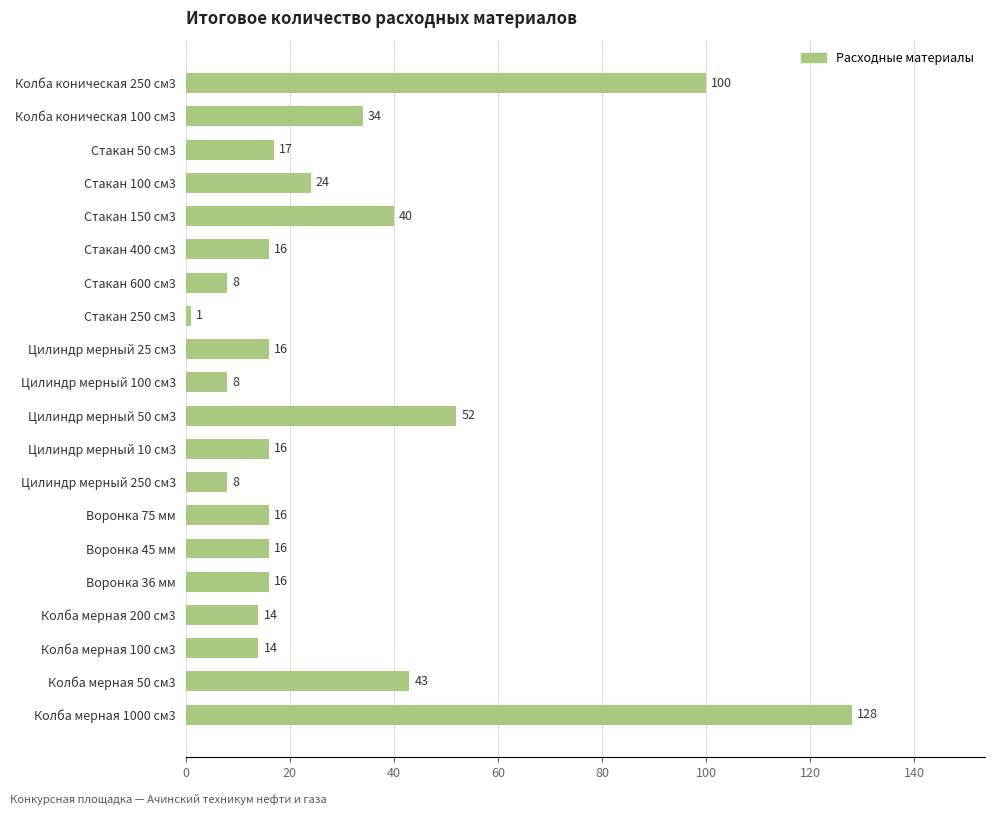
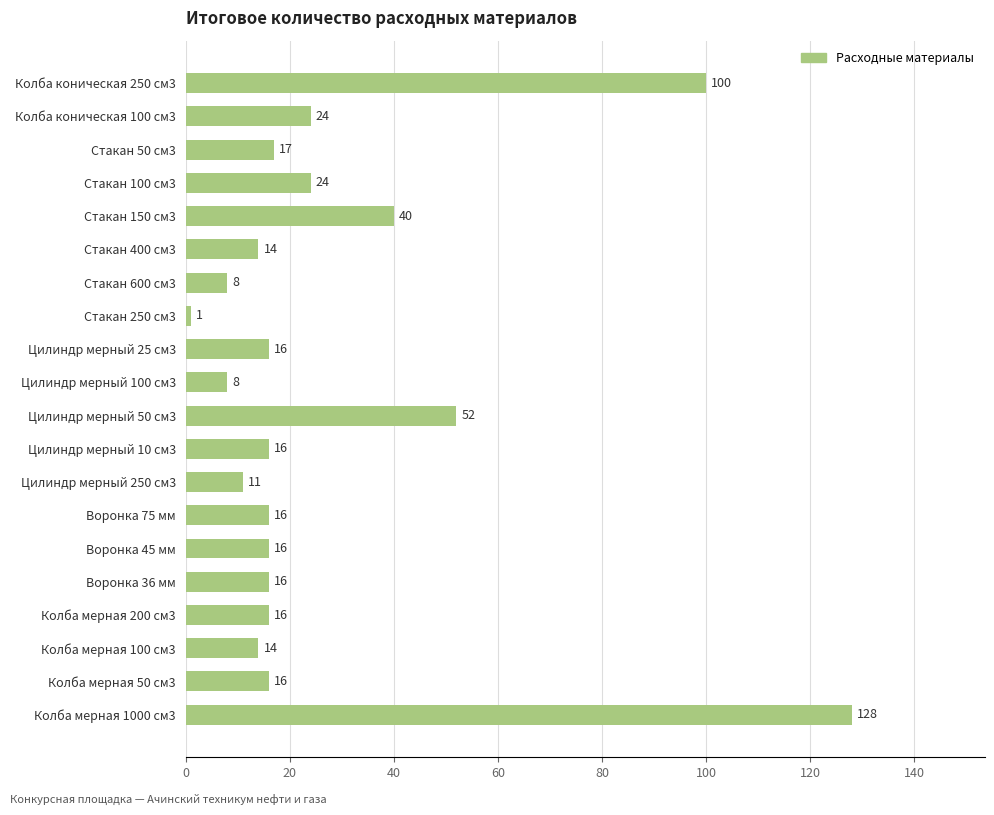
  {
    "Колба коническая 250 см3": 100,
-   "Колба коническая 100 см3": 34,
+   "Колба коническая 100 см3": 24,
    "Стакан 50 см3": 17,
    "Стакан 100 см3": 24,
    "Стакан 150 см3": 40,
-   "Стакан 400 см3": 16,
+   "Стакан 400 см3": 14,
    "Стакан 600 см3": 8,
    "Стакан 250 см3": 1,
    "Цилиндр мерный 25 см3": 16,
    "Цилиндр мерный 100 см3": 8,
    "Цилиндр мерный 50 см3": 52,
    "Цилиндр мерный 10 см3": 16,
-   "Цилиндр мерный 250 см3": 8,
+   "Цилиндр мерный 250 см3": 11,
    "Воронка 75 мм": 16,
    "Воронка 45 мм": 16,
    "Воронка 36 мм": 16,
-   "Колба мерная 200 см3": 14,
+   "Колба мерная 200 см3": 16,
    "Колба мерная 100 см3": 14,
-   "Колба мерная 50 см3": 43,
+   "Колба мерная 50 см3": 16,
    "Колба мерная 1000 см3": 128
  }
